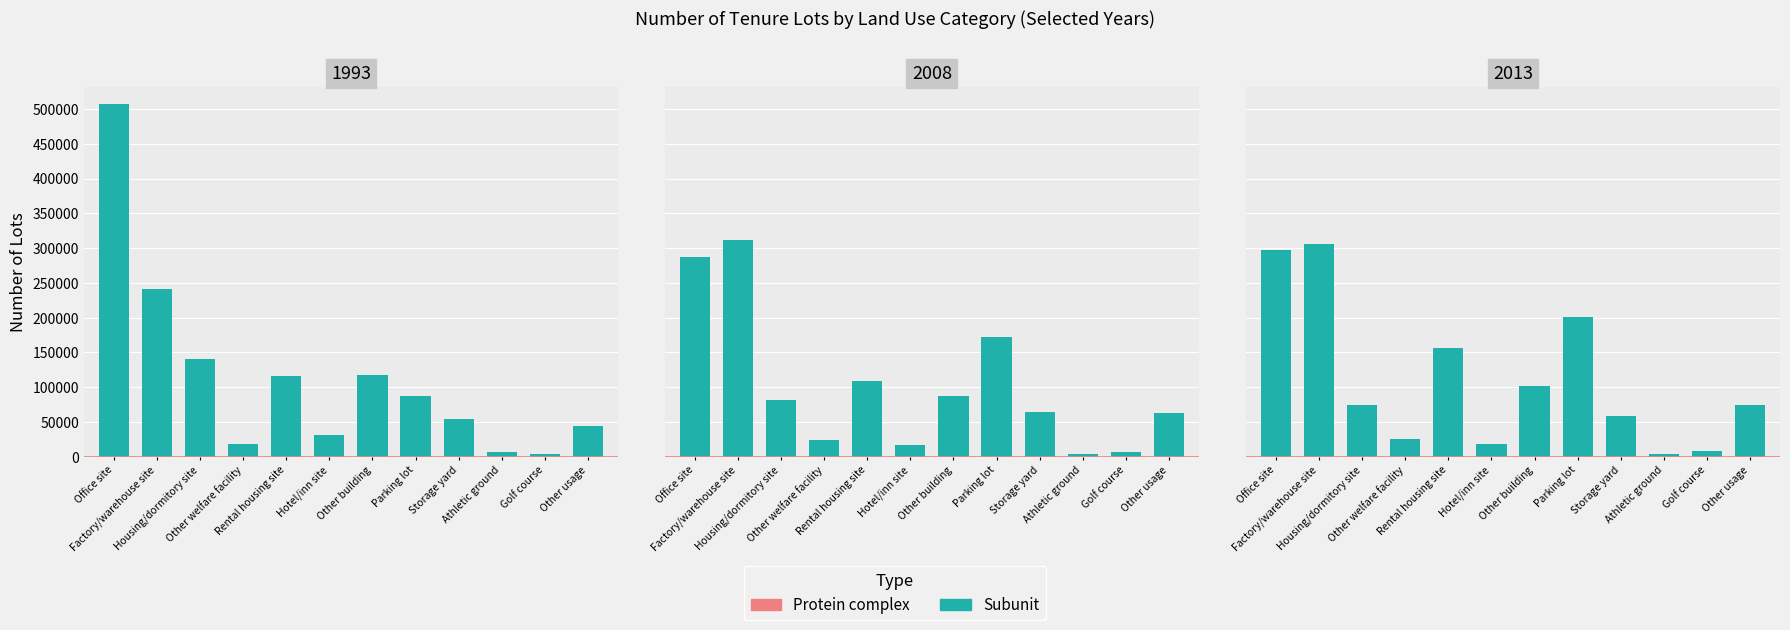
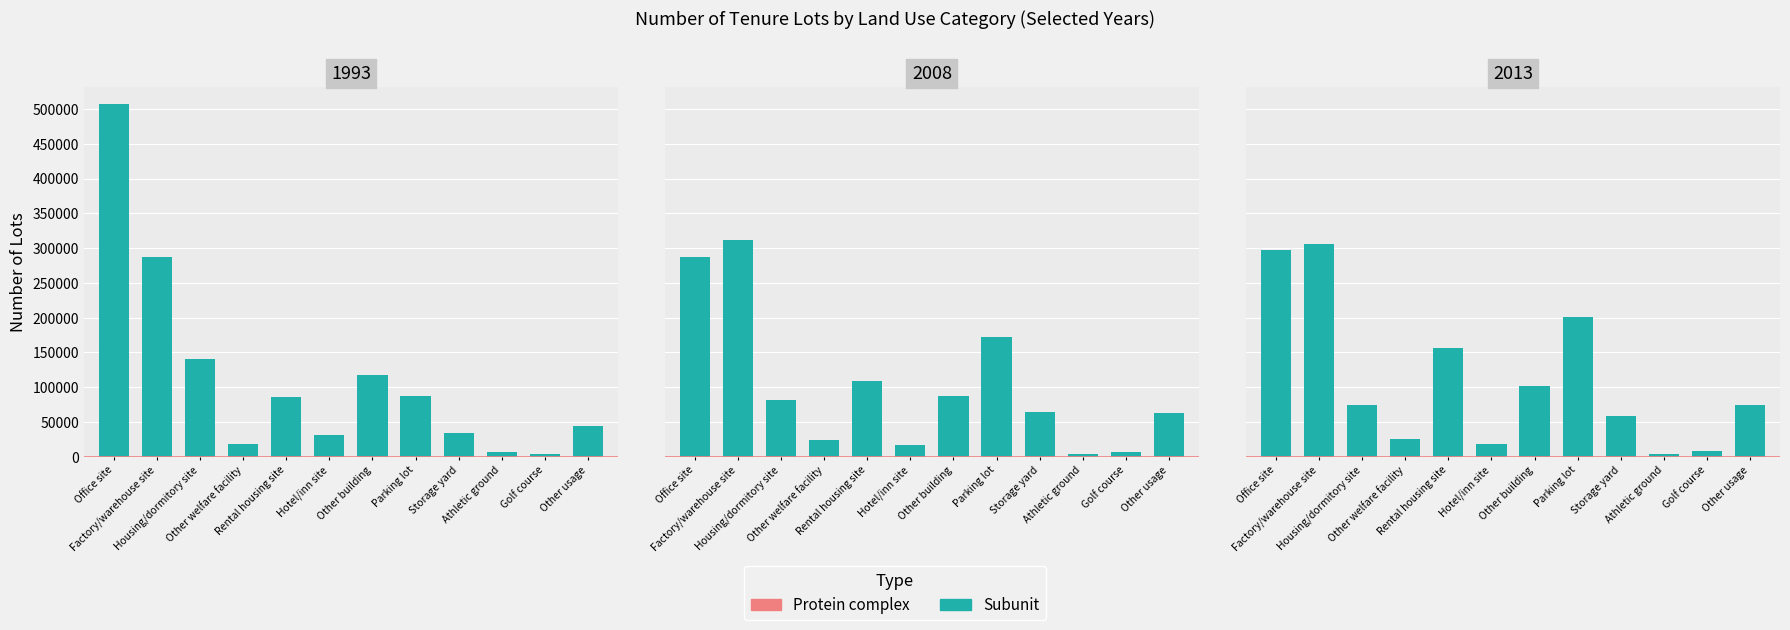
  {
    "1993": {
      "Office site": 510000,
-     "Factory/warehouse site": 240000,
+     "Factory/warehouse site": 290000,
      "Housing/dormitory site": 140000,
      "Other welfare facility": 20000,
-     "Rental housing site": 120000,
+     "Rental housing site": 90000,
      "Hotel/inn site": 30000,
      "Other building": 120000,
      "Parking lot": 90000,
-     "Storage yard": 50000,
+     "Storage yard": 30000,
      "Athletic ground": 10000,
      "Golf course": 0,
      "Other usage": 40000
    }
  }
